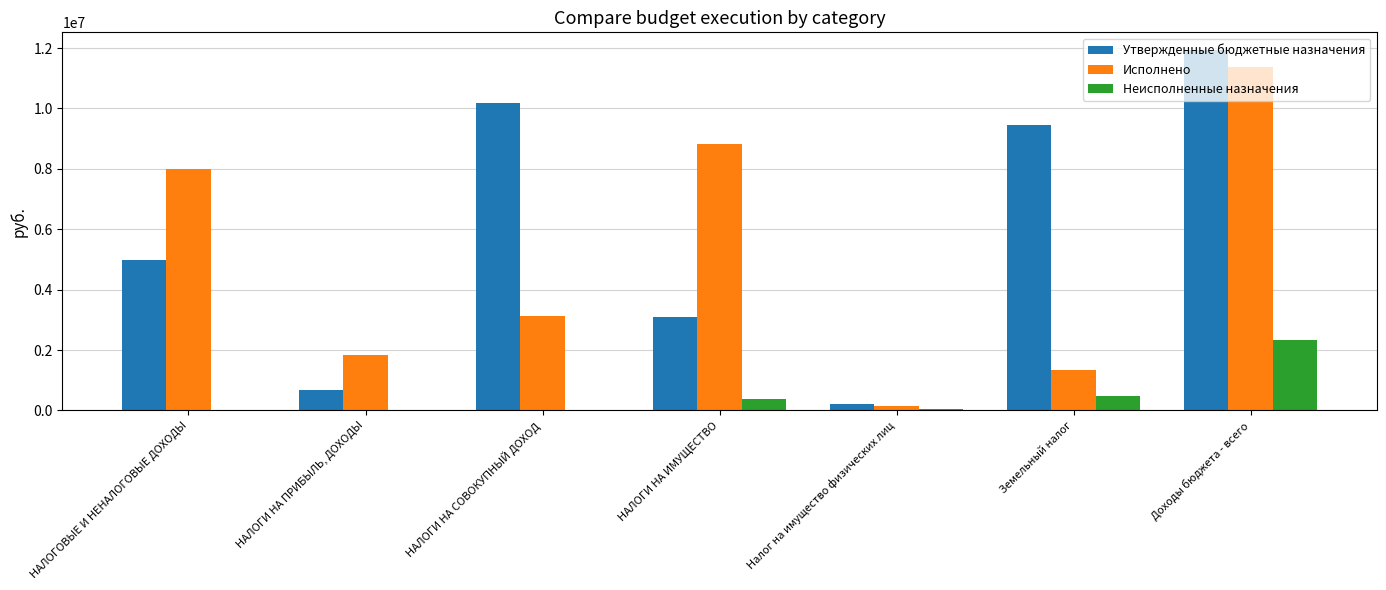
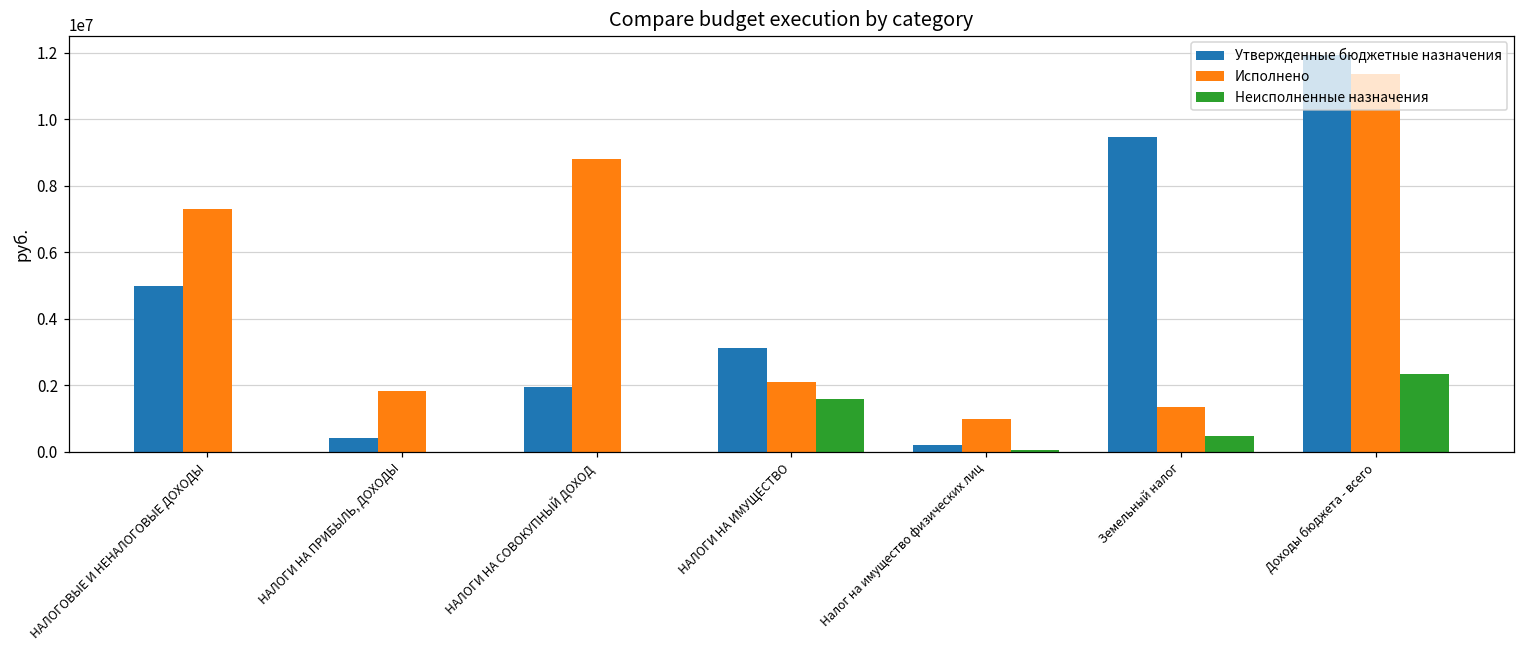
  {
    "Утвержденные бюджетные назначения": {
      "НАЛОГОВЫЕ И НЕНАЛОГОВЫЕ ДОХОДЫ": 5000000,
-     "НАЛОГИ НА ПРИБЫЛЬ, ДОХОДЫ": 700000,
-     "НАЛОГИ НА СОВОКУПНЫЙ ДОХОД": 10200000,
+     "НАЛОГИ НА ПРИБЫЛЬ, ДОХОДЫ": 400000,
+     "НАЛОГИ НА СОВОКУПНЫЙ ДОХОД": 2000000,
      "НАЛОГИ НА ИМУЩЕСТВО": 3100000,
      "Налог на имущество физических лиц": 200000,
      "Земельный налог": 9500000
    },
    "Исполнено": {
-     "НАЛОГОВЫЕ И НЕНАЛОГОВЫЕ ДОХОДЫ": 8000000,
+     "НАЛОГОВЫЕ И НЕНАЛОГОВЫЕ ДОХОДЫ": 7300000,
      "НАЛОГИ НА ПРИБЫЛЬ, ДОХОДЫ": 1800000,
-     "НАЛОГИ НА СОВОКУПНЫЙ ДОХОД": 3100000,
-     "НАЛОГИ НА ИМУЩЕСТВО": 8800000,
-     "Налог на имущество физических лиц": 200000,
+     "НАЛОГИ НА СОВОКУПНЫЙ ДОХОД": 8800000,
+     "НАЛОГИ НА ИМУЩЕСТВО": 2100000,
+     "Налог на имущество физических лиц": 1000000,
      "Земельный налог": 1300000
    },
    "Неисполненные назначения": {
      "НАЛОГОВЫЕ И НЕНАЛОГОВЫЕ ДОХОДЫ": 0,
      "НАЛОГИ НА ПРИБЫЛЬ, ДОХОДЫ": 0,
      "НАЛОГИ НА СОВОКУПНЫЙ ДОХОД": 0,
-     "НАЛОГИ НА ИМУЩЕСТВО": 400000,
+     "НАЛОГИ НА ИМУЩЕСТВО": 1600000,
      "Земельный налог": 500000,
      "Доходы бюджета - всего": 2300000
    }
  }
